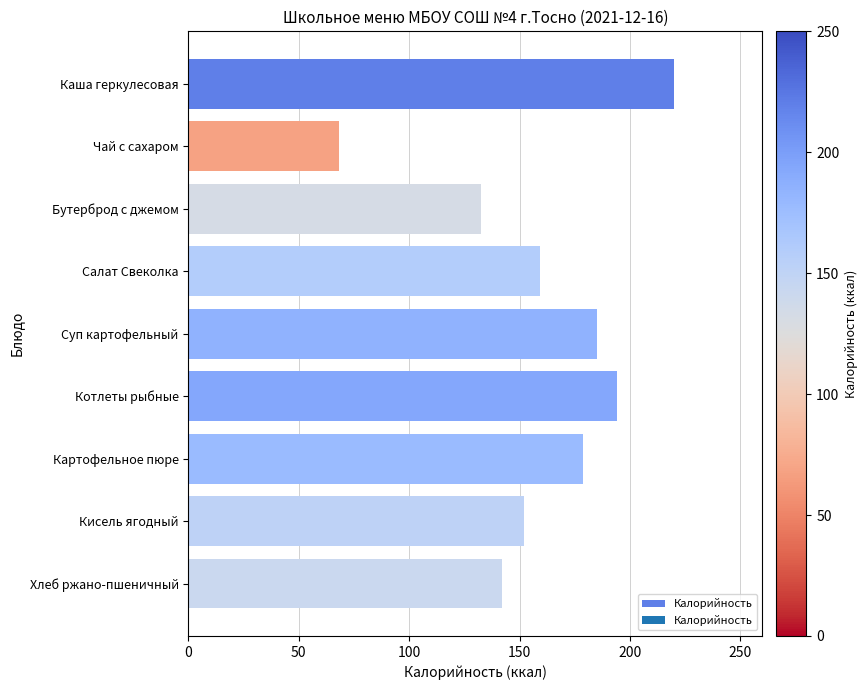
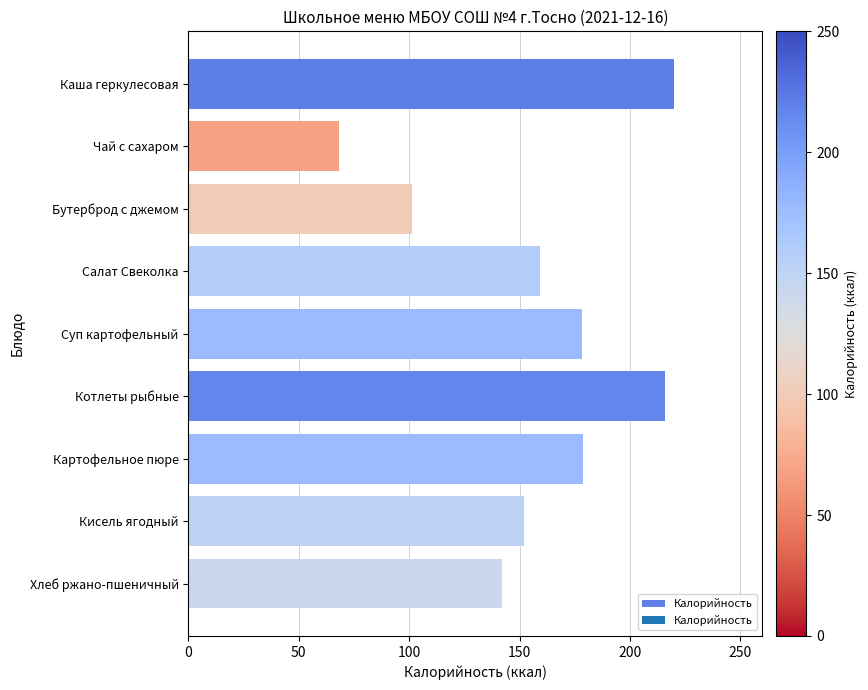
  {
    "Каша геркулесовая": 220,
    "Чай с сахаром": 68,
-   "Бутерброд с джемом": 132,
+   "Бутерброд с джемом": 101,
    "Салат Свеколка": 159,
-   "Суп картофельный": 185,
-   "Котлеты рыбные": 194,
+   "Суп картофельный": 178,
+   "Котлеты рыбные": 216,
    "Картофельное пюре": 179,
    "Кисель ягодный": 152,
    "Хлеб ржано-пшеничный": 142
  }
